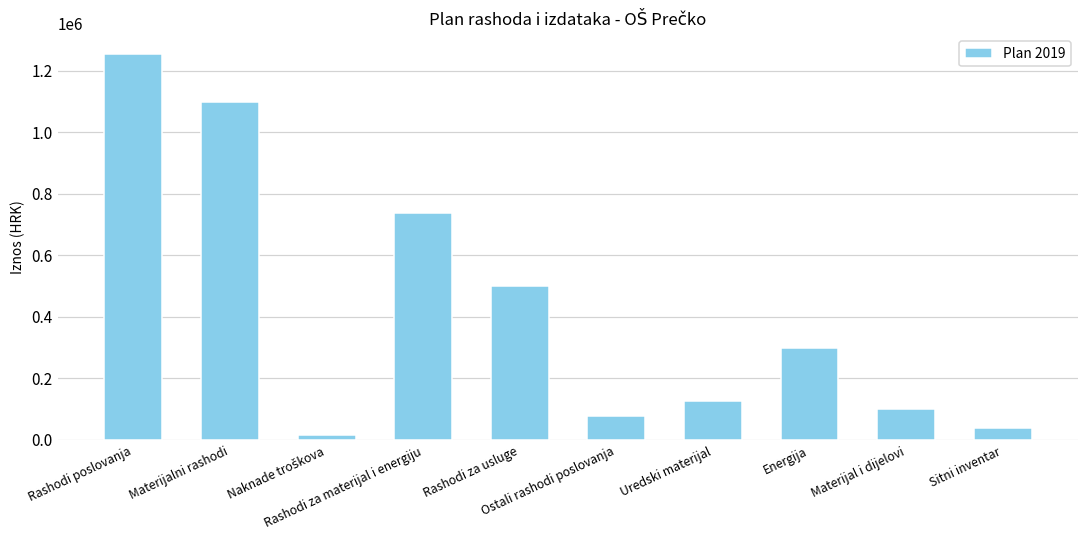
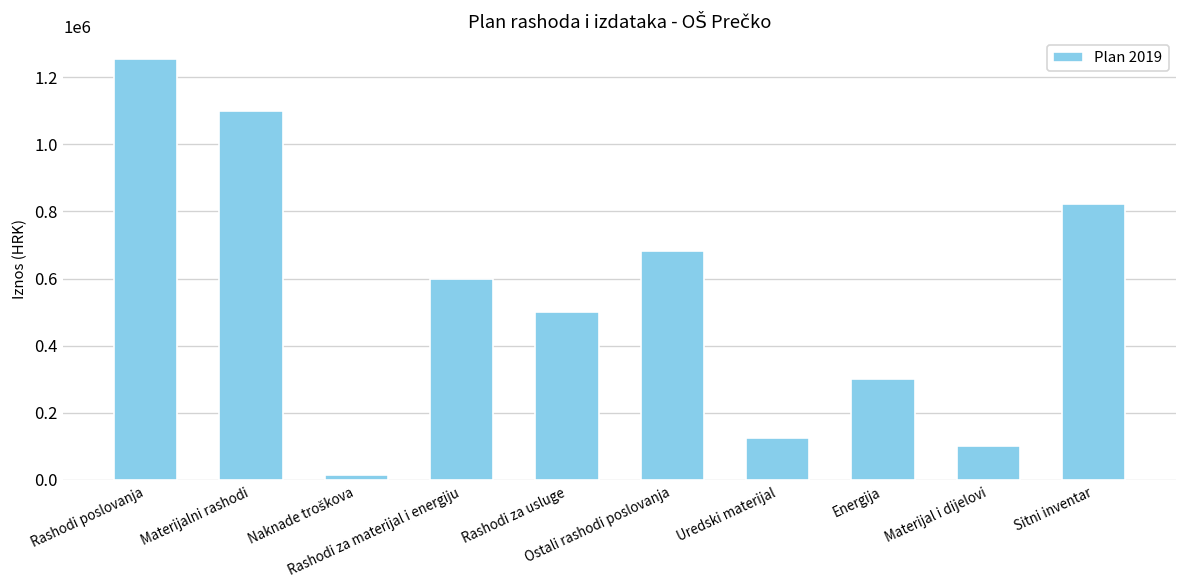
  {
    "Rashodi poslovanja": 1260000,
    "Materijalni rashodi": 1100000,
    "Naknade troškova": 20000,
-   "Rashodi za materijal i energiju": 740000,
+   "Rashodi za materijal i energiju": 600000,
    "Rashodi za usluge": 500000,
-   "Ostali rashodi poslovanja": 80000,
+   "Ostali rashodi poslovanja": 680000,
    "Uredski materijal": 130000,
    "Energija": 300000,
    "Materijal i dijelovi": 100000,
-   "Sitni inventar": 40000
+   "Sitni inventar": 820000
  }
